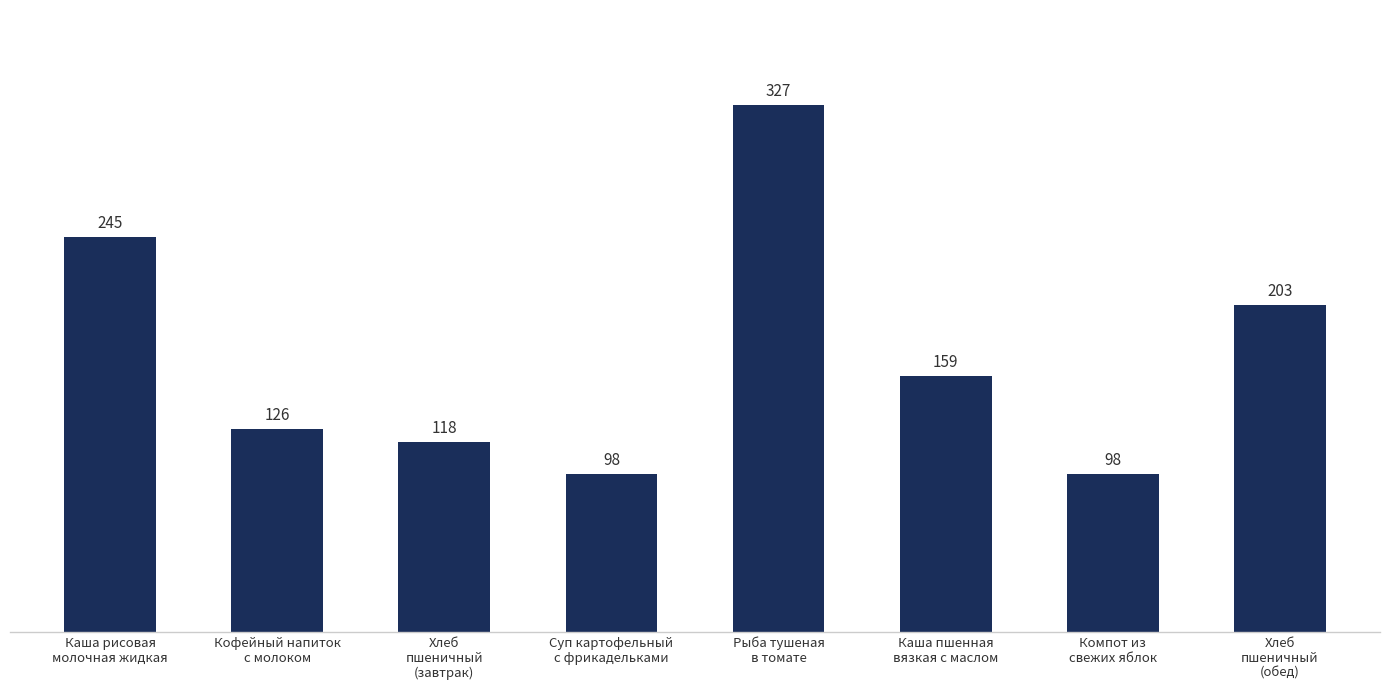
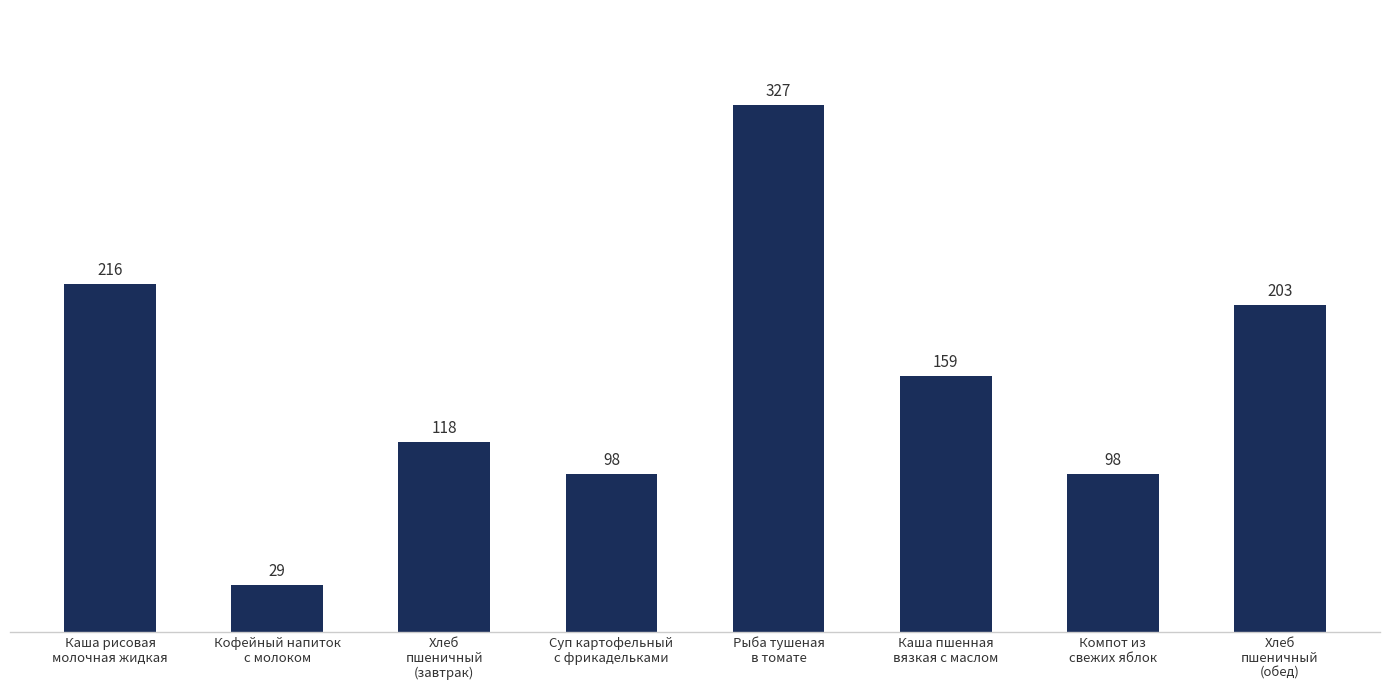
  {
-   "Каша рисовая молочная жидкая": 245,
-   "Кофейный напиток с молоком": 126,
+   "Каша рисовая молочная жидкая": 216,
+   "Кофейный напиток с молоком": 29,
    "Хлеб пшеничный (завтрак)": 118,
    "Суп картофельный с фрикадельками": 98,
    "Рыба тушеная в томате": 327,
    "Каша пшенная вязкая с маслом": 159,
    "Компот из свежих яблок": 98,
    "Хлеб пшеничный (обед)": 203
  }
